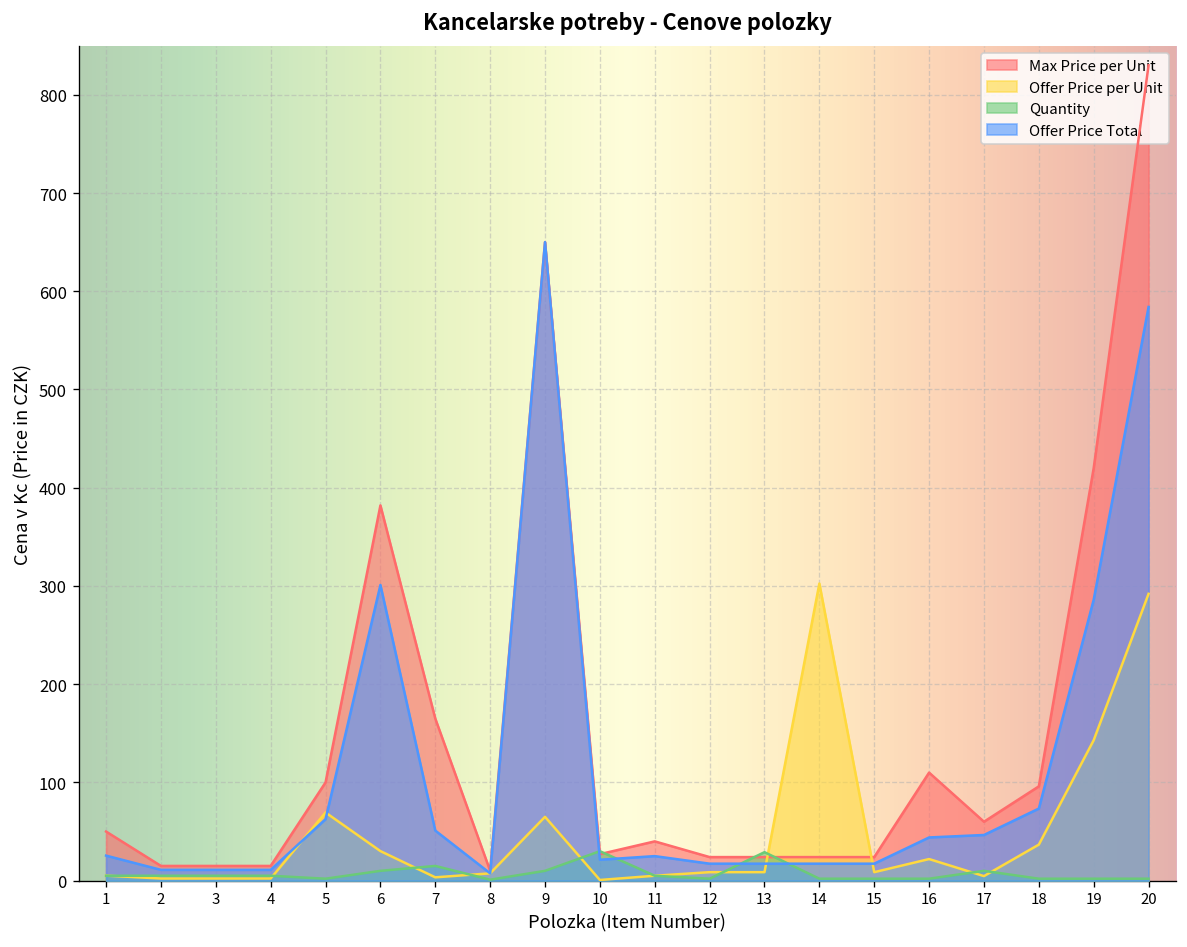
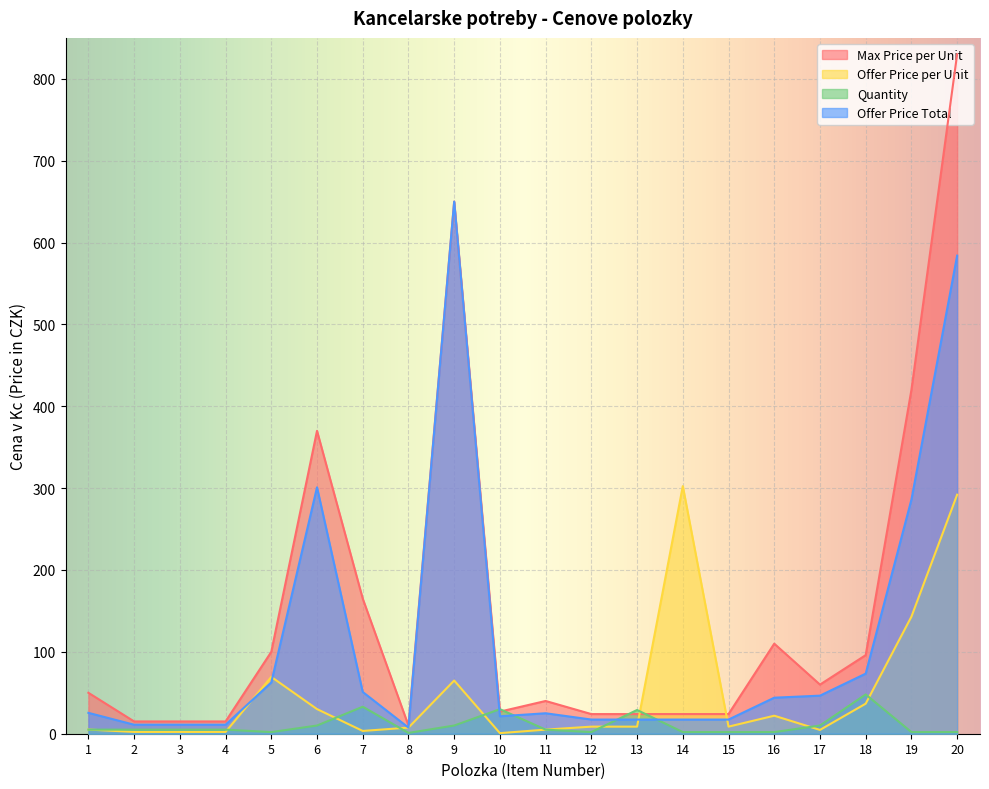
  {
    "Max Price per Unit": {
      "1": 50,
      "2": 20,
      "3": 20,
      "4": 20,
      "5": 100,
-     "6": 380,
+     "6": 370,
      "7": 170,
      "11": 40,
      "12": 20,
      "13": 20,
      "14": 20,
      "15": 20,
      "16": 110,
      "17": 60,
      "18": 100,
      "19": 420
    },
    "Offer Price per Unit": {
      "5": 70,
      "6": 30,
      "7": 0,
      "9": 70,
      "10": 0,
      "12": 10,
      "13": 10,
      "14": 300,
      "15": 10,
      "16": 20,
      "17": 0,
      "18": 40,
      "19": 140,
      "20": 290
    },
    "Quantity": {
      "5": 0,
      "6": 10,
-     "7": 20,
+     "7": 30,
      "8": 0,
      "9": 10,
      "12": 0,
      "13": 30,
      "14": 0,
      "15": 0,
      "16": 0,
      "17": 10,
-     "18": 0,
+     "18": 50,
      "19": 0,
      "20": 0
    },
    "Offer Price Total": {
      "1": 30,
      "2": 10,
      "3": 10,
      "4": 10,
      "5": 60,
      "6": 300,
      "7": 50,
      "10": 20,
      "11": 30,
      "12": 20,
      "13": 20,
      "14": 20,
      "15": 20,
      "16": 40,
      "17": 50,
      "18": 70,
      "19": 290,
      "20": 580
    }
  }
